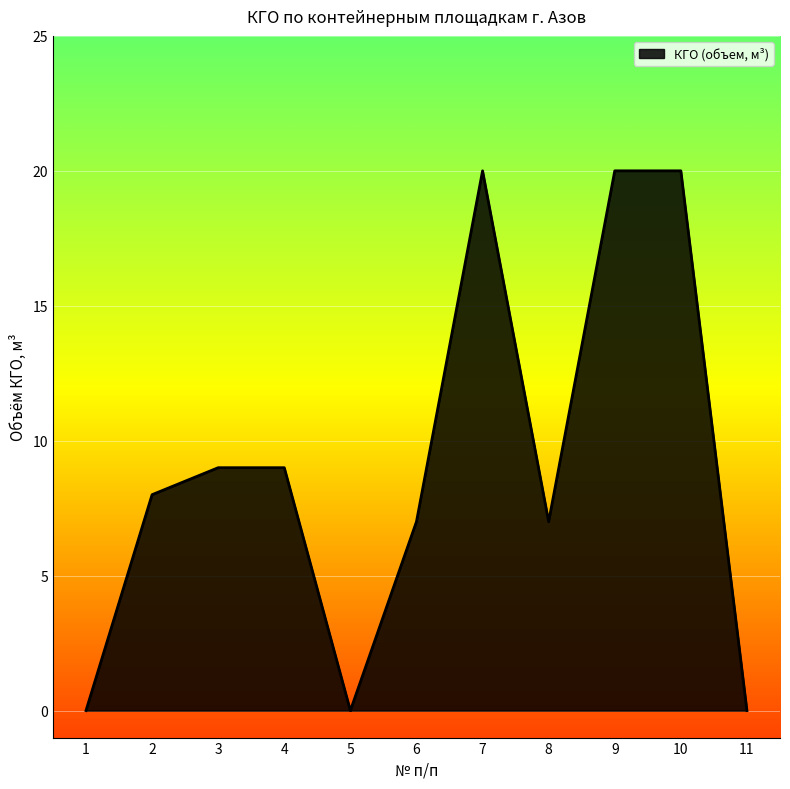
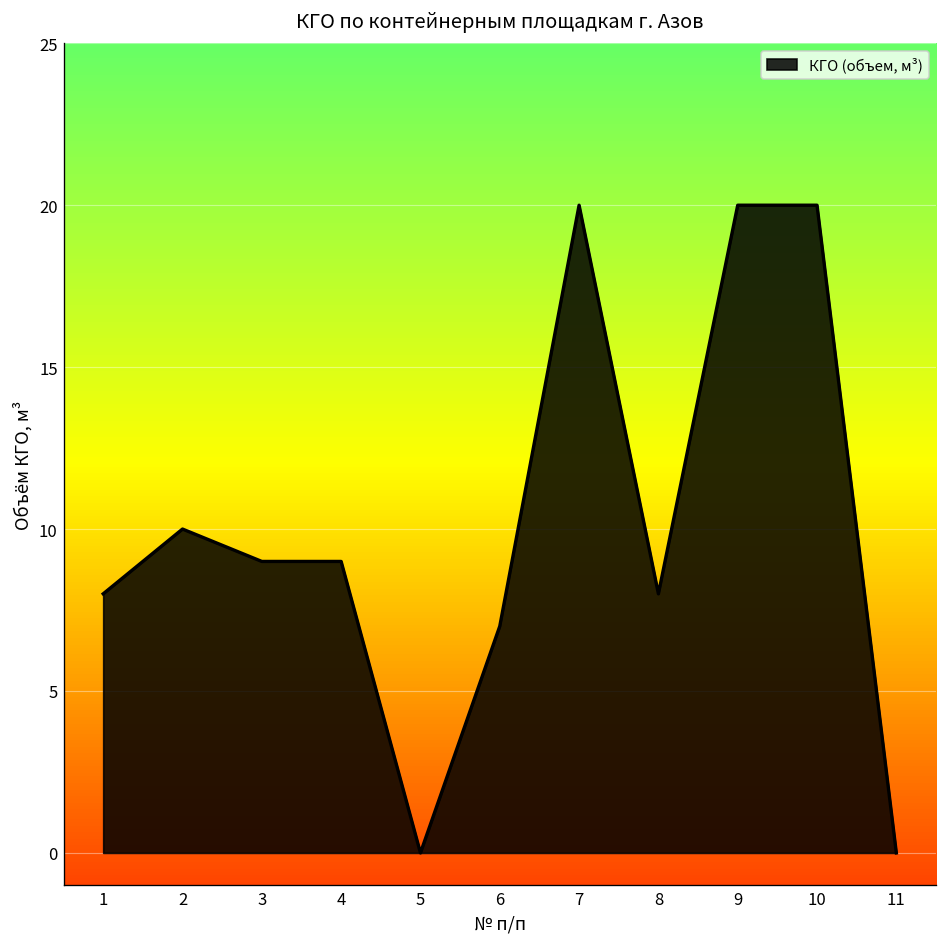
  {
-   "1": 0,
-   "2": 8,
+   "1": 8,
+   "2": 10,
    "3": 9,
    "4": 9,
    "5": 0,
    "6": 7,
    "7": 20,
-   "8": 7,
+   "8": 8,
    "9": 20,
    "10": 20,
    "11": 0
  }
